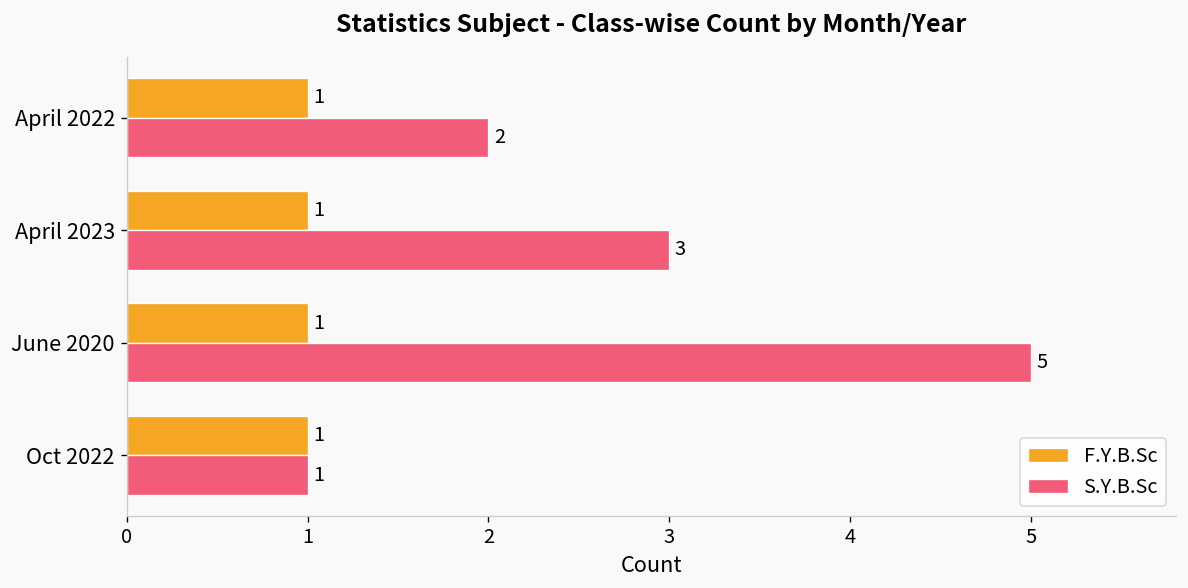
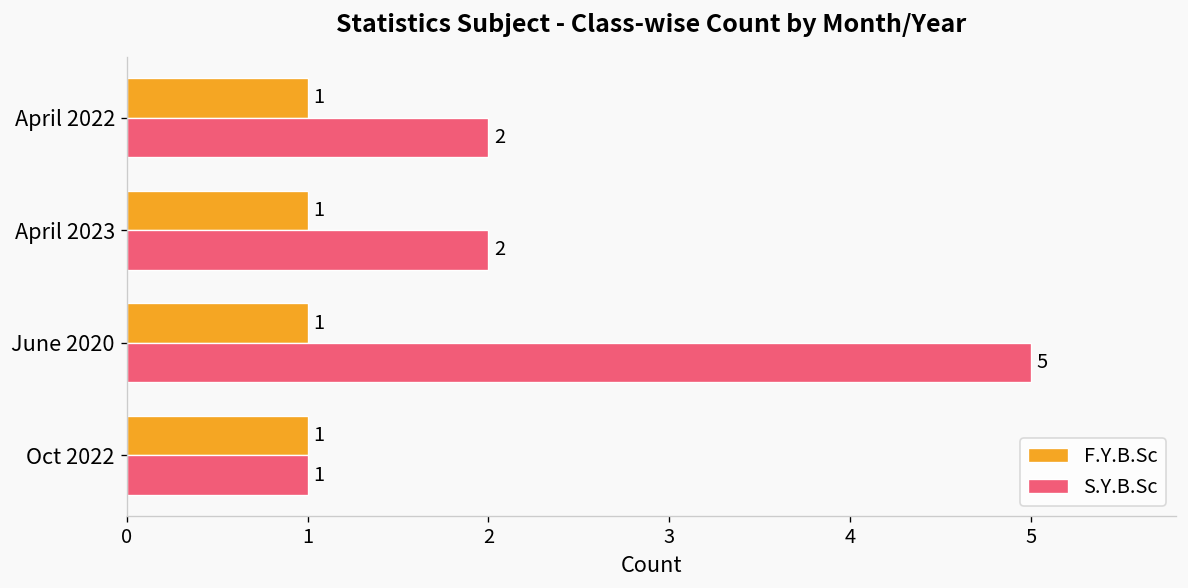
  {
    "F.Y.B.Sc": {
      "April 2022": 1,
      "April 2023": 1,
      "June 2020": 1,
      "Oct 2022": 1
    },
    "S.Y.B.Sc": {
      "April 2022": 2,
-     "April 2023": 3,
+     "April 2023": 2,
      "June 2020": 5,
      "Oct 2022": 1
    }
  }
